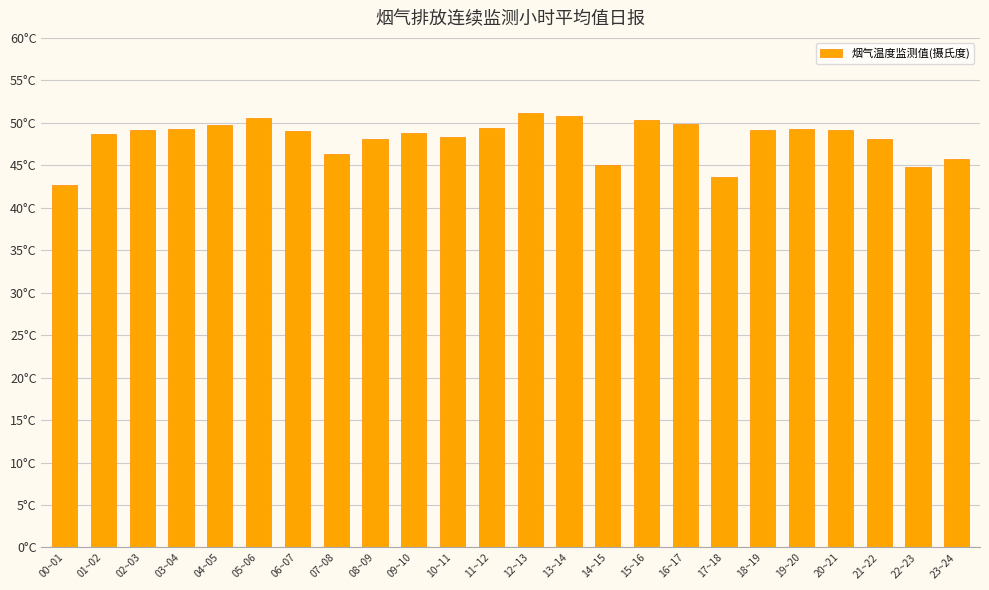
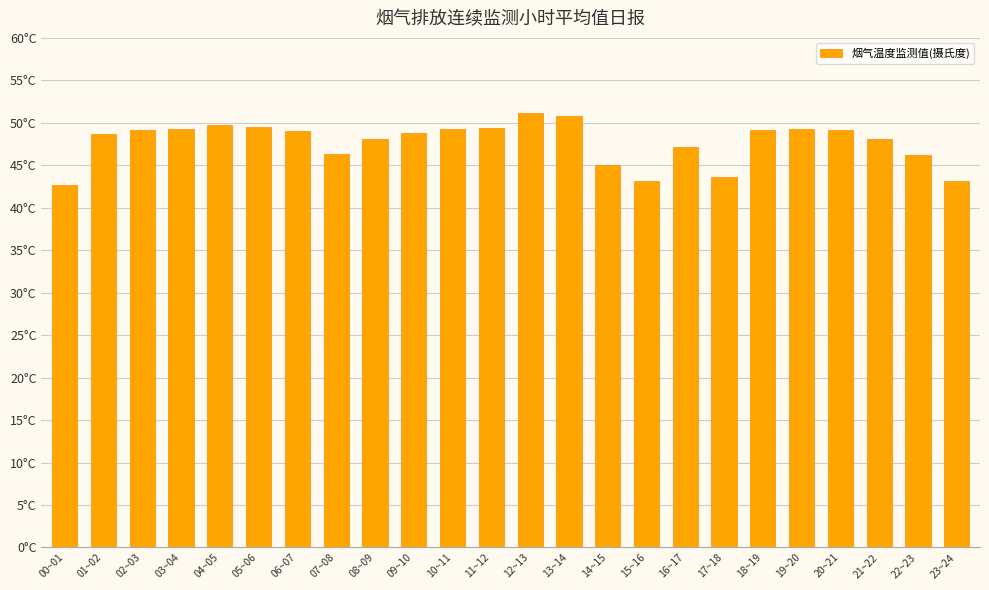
  {
    "00~01": "43°C",
    "01~02": "49°C",
    "02~03": "49°C",
    "03~04": "49°C",
    "04~05": "50°C",
-   "05~06": "51°C",
+   "05~06": "50°C",
    "06~07": "49°C",
    "07~08": "46°C",
    "08~09": "48°C",
    "09~10": "49°C",
-   "10~11": "48°C",
+   "10~11": "49°C",
    "11~12": "49°C",
    "12~13": "51°C",
    "13~14": "51°C",
    "14~15": "45°C",
-   "15~16": "50°C",
-   "16~17": "50°C",
+   "15~16": "43°C",
+   "16~17": "47°C",
    "17~18": "44°C",
    "18~19": "49°C",
    "19~20": "49°C",
    "20~21": "49°C",
    "21~22": "48°C",
-   "22~23": "45°C",
-   "23~24": "46°C"
+   "22~23": "46°C",
+   "23~24": "43°C"
  }
